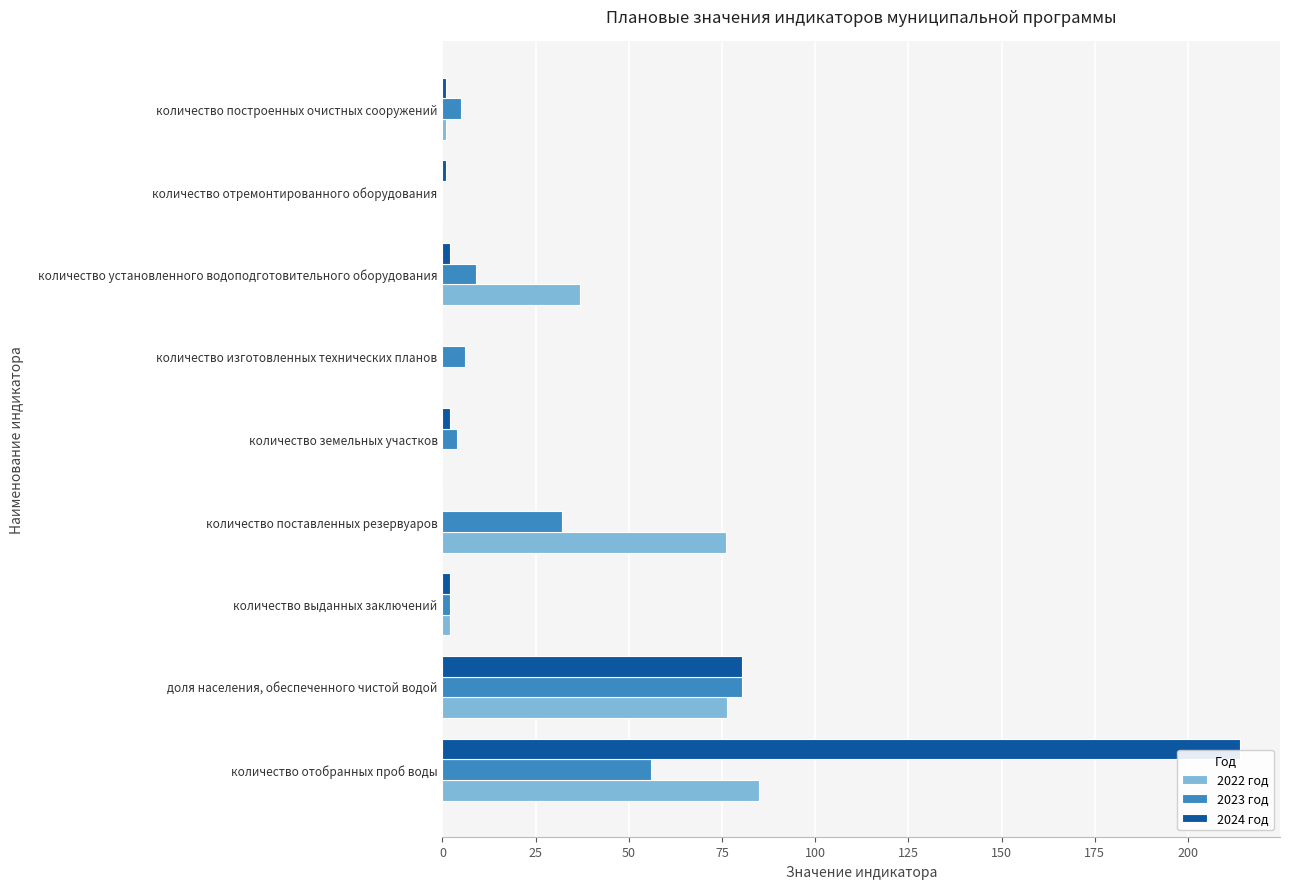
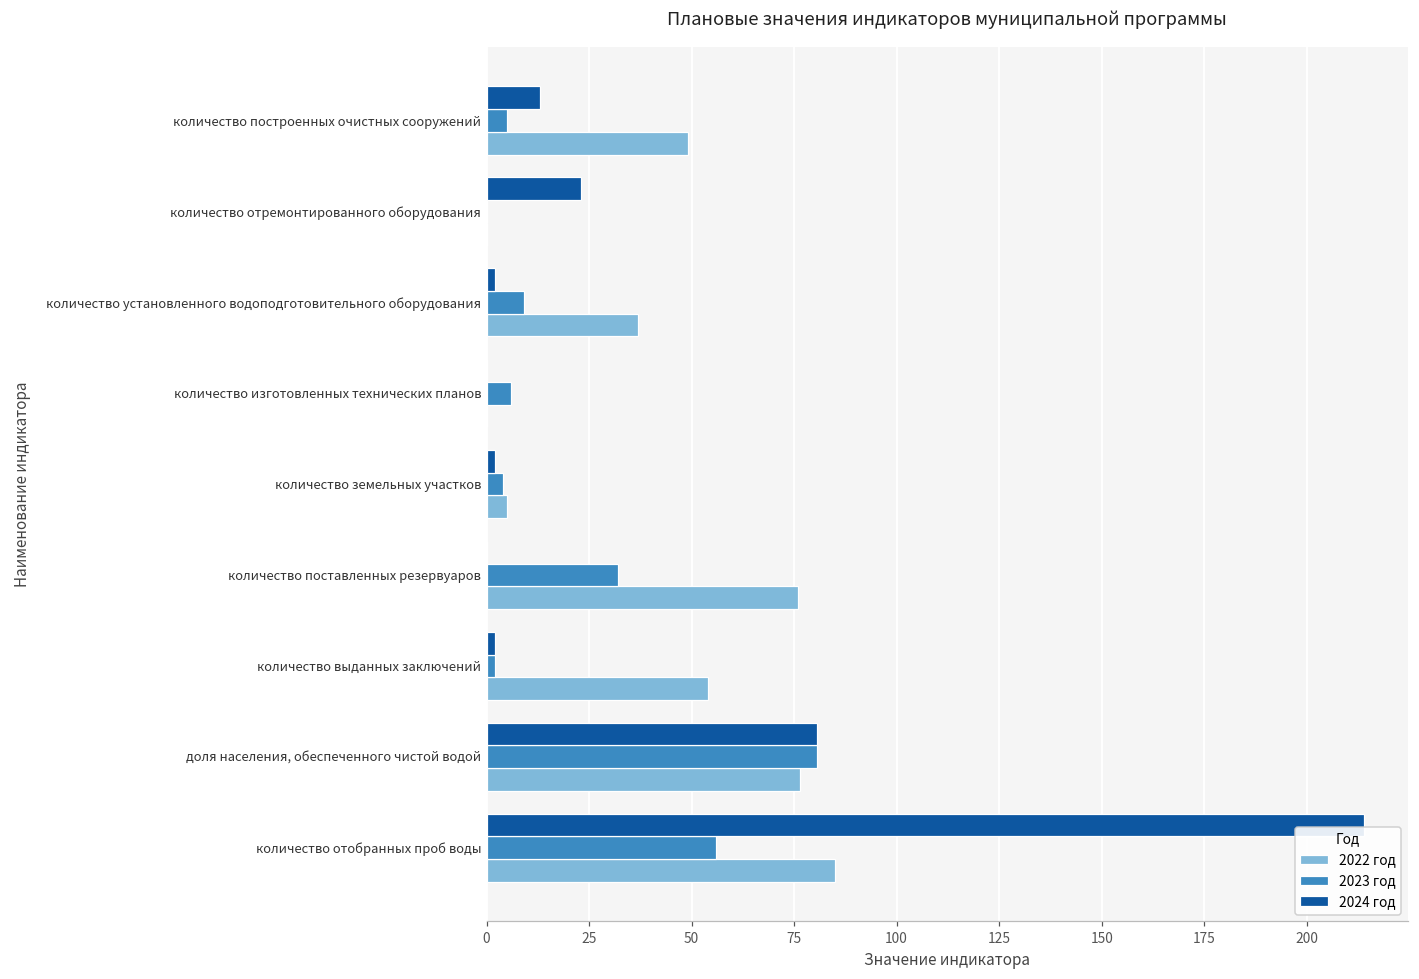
  {
    "2022 год": {
-     "количество построенных очистных сооружений": 1,
+     "количество построенных очистных сооружений": 49,
      "количество отремонтированного оборудования": 0,
      "количество установленного водоподготовительного оборудования": 37,
      "количество изготовленных технических планов": 0,
-     "количество земельных участков": 0,
+     "количество земельных участков": 5,
      "количество поставленных резервуаров": 76,
-     "количество выданных заключений": 2,
+     "количество выданных заключений": 54,
      "доля населения, обеспеченного чистой водой": 76,
      "количество отобранных проб воды": 85
    },
    "2023 год": {
      "количество построенных очистных сооружений": 5,
      "количество отремонтированного оборудования": 0,
      "количество установленного водоподготовительного оборудования": 9,
      "количество изготовленных технических планов": 6,
      "количество земельных участков": 4,
      "количество поставленных резервуаров": 32,
      "количество выданных заключений": 2,
      "доля населения, обеспеченного чистой водой": 81,
      "количество отобранных проб воды": 56
    },
    "2024 год": {
-     "количество построенных очистных сооружений": 1,
-     "количество отремонтированного оборудования": 1,
+     "количество построенных очистных сооружений": 13,
+     "количество отремонтированного оборудования": 23,
      "количество установленного водоподготовительного оборудования": 2,
      "количество изготовленных технических планов": 0,
      "количество земельных участков": 2,
      "количество поставленных резервуаров": 0,
      "количество выданных заключений": 2,
      "доля населения, обеспеченного чистой водой": 81,
      "количество отобранных проб воды": 214
    }
  }
